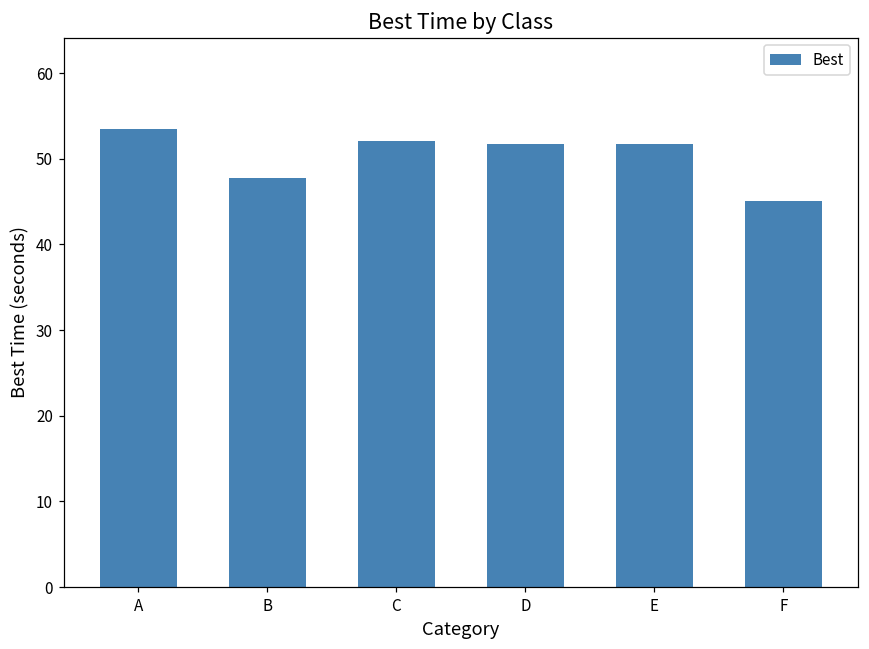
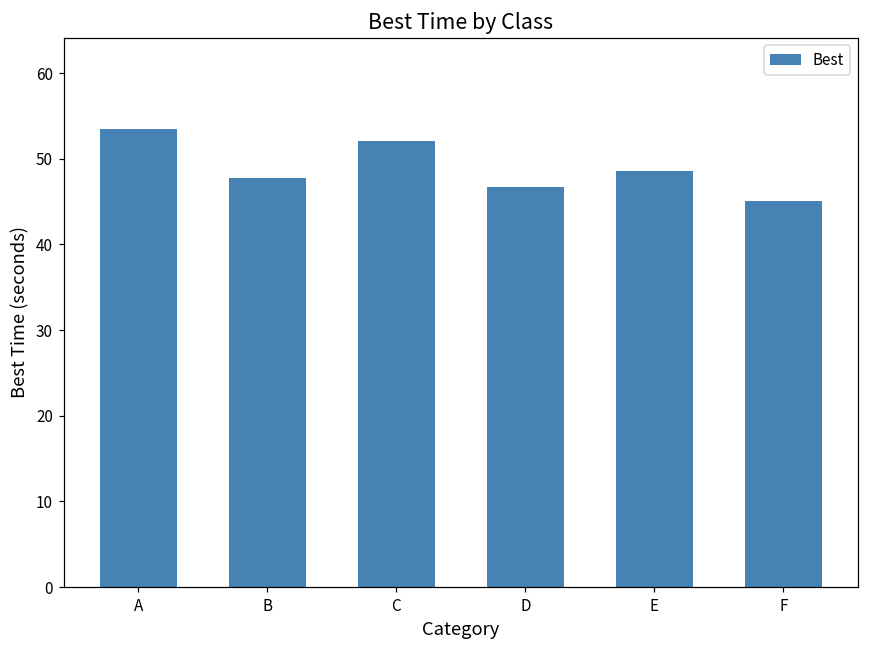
  {
    "A": 53,
    "B": 48,
    "C": 52,
-   "D": 52,
-   "E": 52,
+   "D": 47,
+   "E": 49,
    "F": 45
  }
